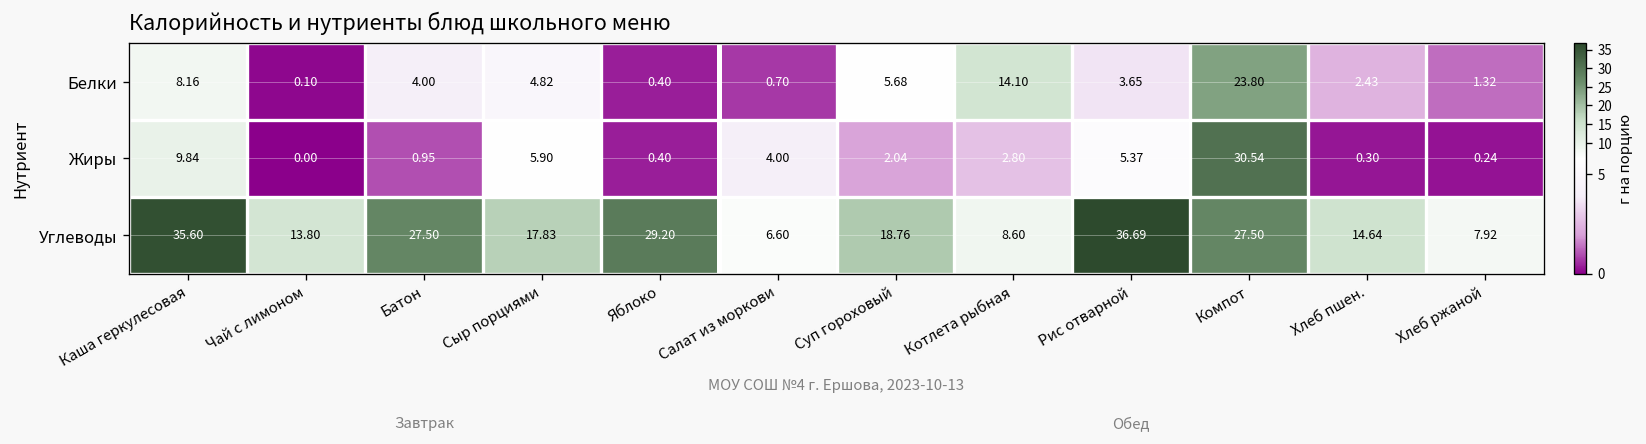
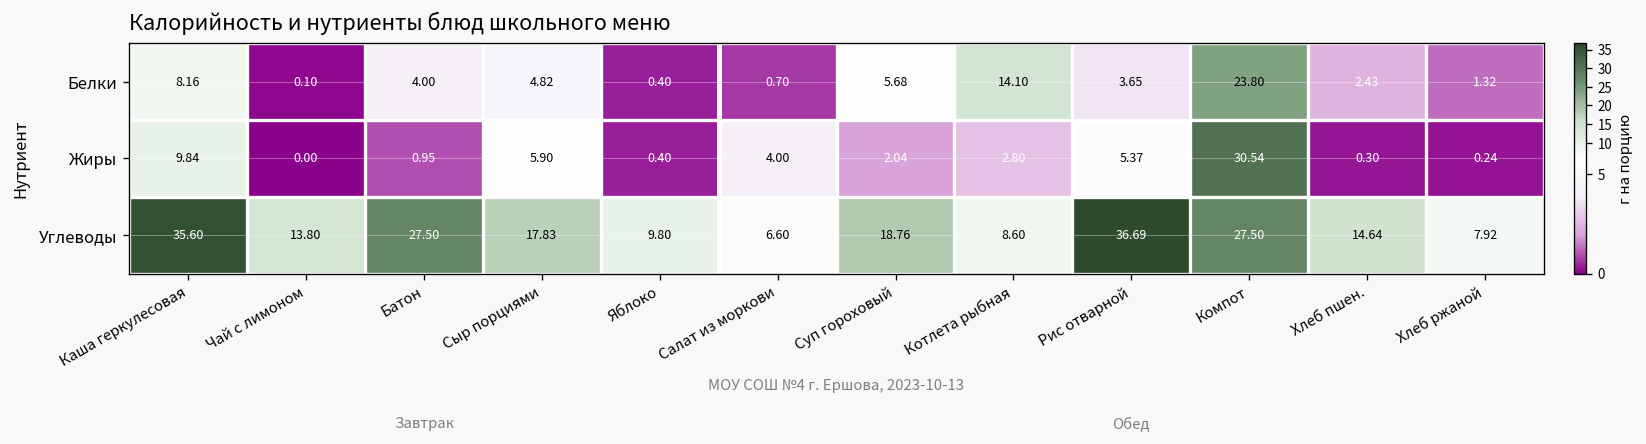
  {
    "Белки": {
      "Каша геркулесовая": 8.16,
      "Чай с лимоном": 0.10,
      "Батон": 4.00,
      "Сыр порциями": 4.82,
      "Яблоко": 0.40,
      "Салат из моркови": 0.70,
      "Суп гороховый": 5.68,
      "Котлета рыбная": 14.10,
      "Рис отварной": 3.65,
      "Компот": 23.80,
      "Хлеб пшен.": 2.43,
      "Хлеб ржаной": 1.32
    },
    "Жиры": {
      "Каша геркулесовая": 9.84,
      "Чай с лимоном": 0.00,
      "Батон": 0.95,
      "Сыр порциями": 5.90,
      "Яблоко": 0.40,
      "Салат из моркови": 4.00,
      "Суп гороховый": 2.04,
      "Котлета рыбная": 2.80,
      "Рис отварной": 5.37,
      "Компот": 30.54,
      "Хлеб пшен.": 0.30,
      "Хлеб ржаной": 0.24
    },
    "Углеводы": {
      "Каша геркулесовая": 35.60,
      "Чай с лимоном": 13.80,
      "Батон": 27.50,
      "Сыр порциями": 17.83,
-     "Яблоко": 29.20,
+     "Яблоко": 9.80,
      "Салат из моркови": 6.60,
      "Суп гороховый": 18.76,
      "Котлета рыбная": 8.60,
      "Рис отварной": 36.69,
      "Компот": 27.50,
      "Хлеб пшен.": 14.64,
      "Хлеб ржаной": 7.92
    }
  }
